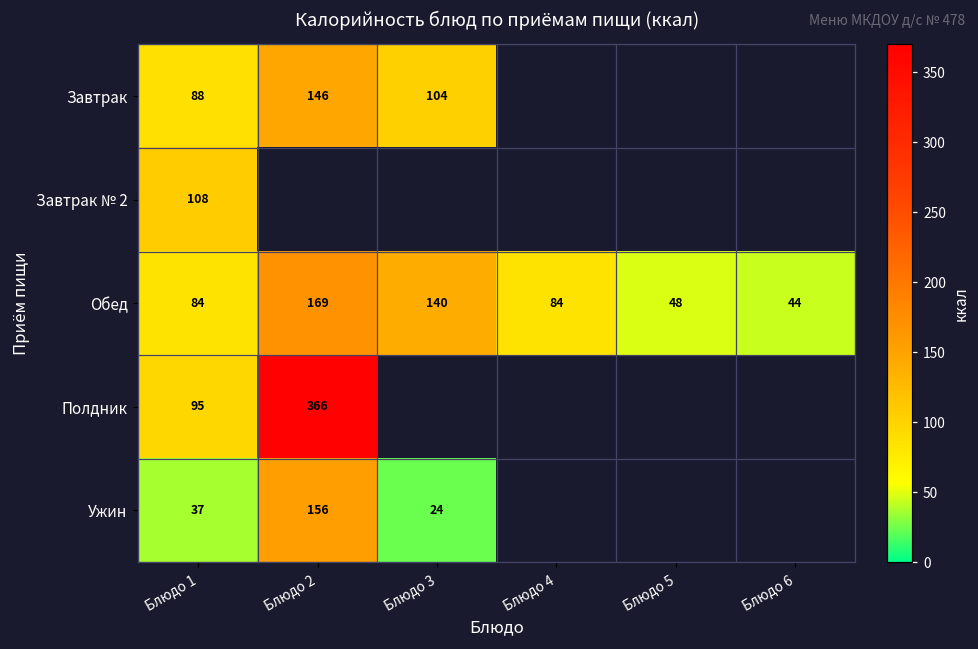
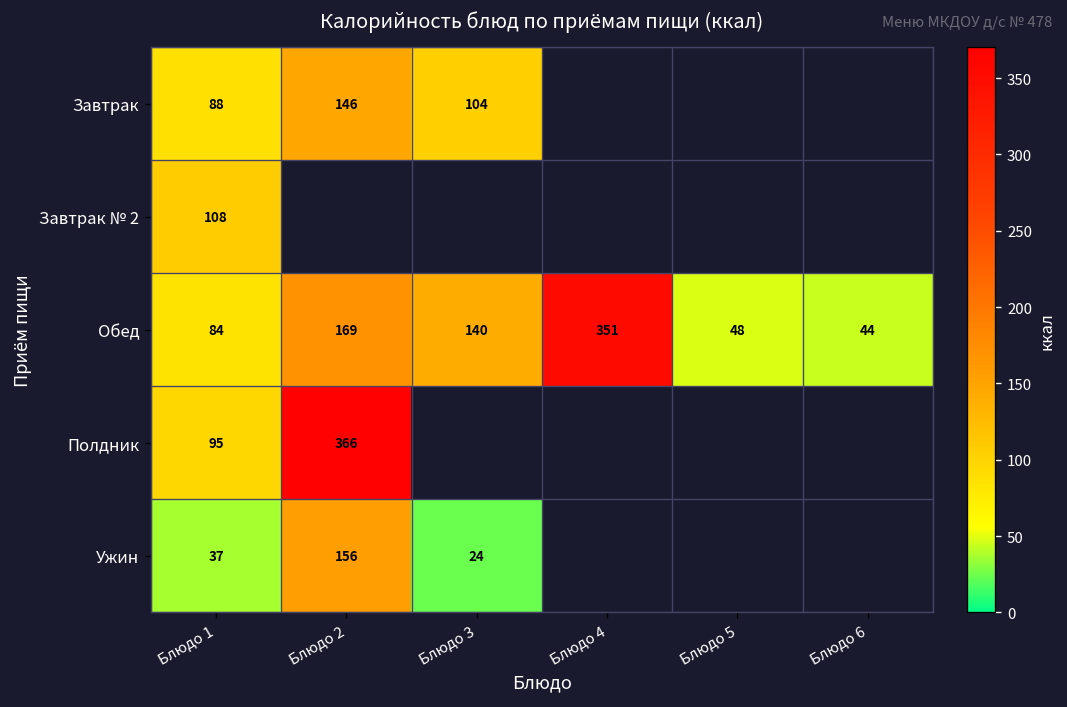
  {
    "Завтрак": {
      "Блюдо 1": 88,
      "Блюдо 2": 146,
      "Блюдо 3": 104
    },
    "Завтрак № 2": {
      "Блюдо 1": 108
    },
    "Обед": {
      "Блюдо 1": 84,
      "Блюдо 2": 169,
      "Блюдо 3": 140,
-     "Блюдо 4": 84,
+     "Блюдо 4": 351,
      "Блюдо 5": 48,
      "Блюдо 6": 44
    },
    "Полдник": {
      "Блюдо 1": 95,
      "Блюдо 2": 366
    },
    "Ужин": {
      "Блюдо 1": 37,
      "Блюдо 2": 156,
      "Блюдо 3": 24
    }
  }
